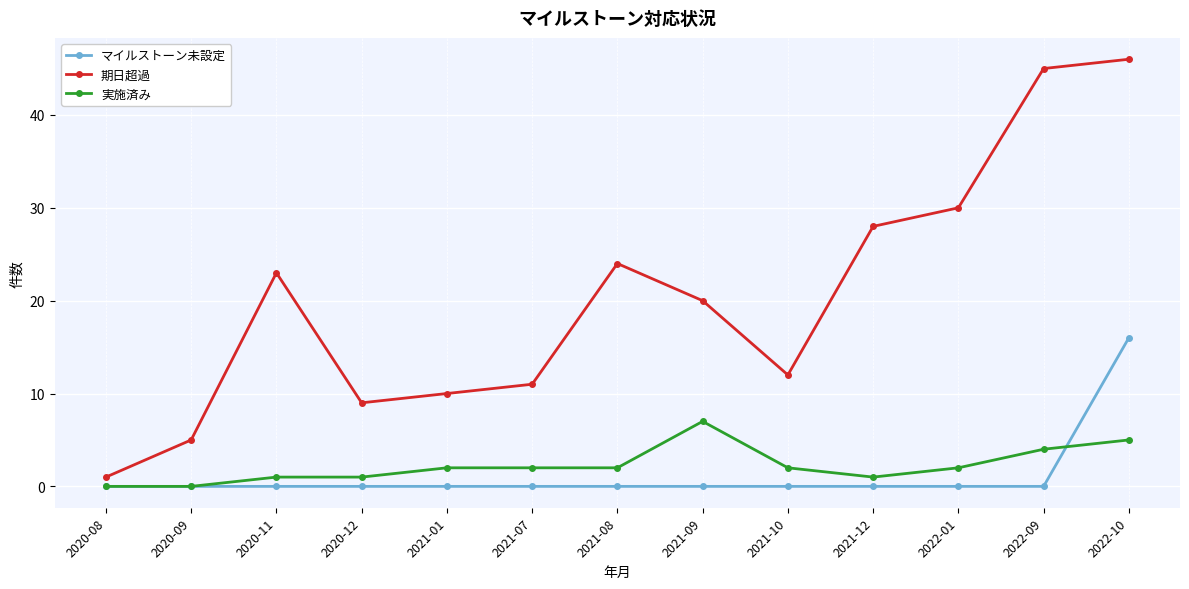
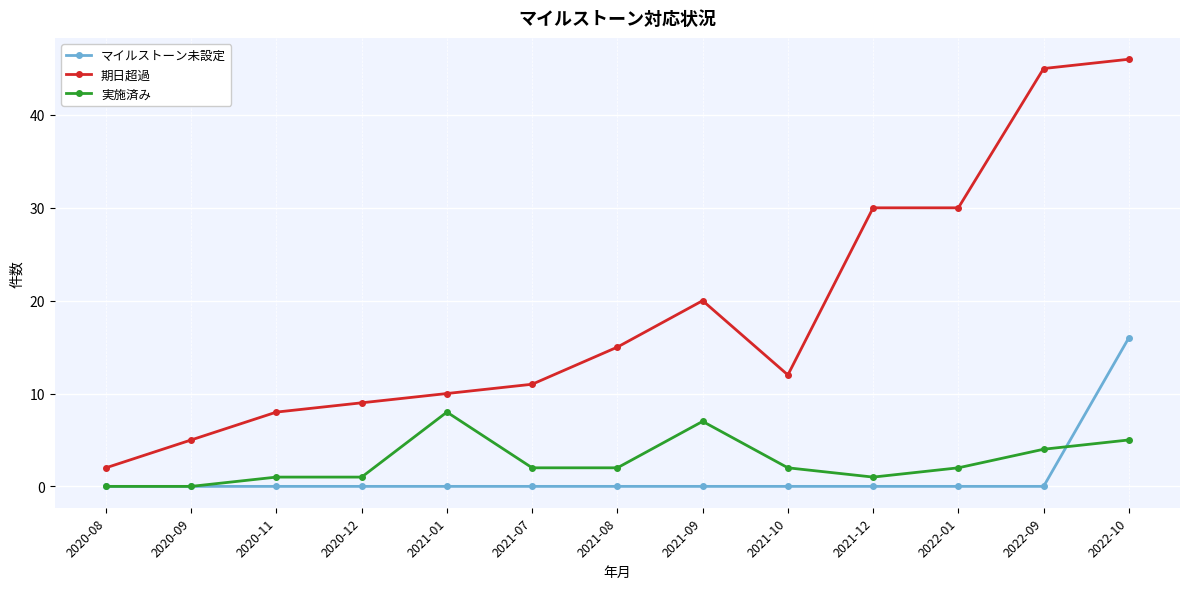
  {
    "マイルストーン未設定": {
      "2020-11": 0,
      "2020-12": 0,
      "2021-01": 0,
      "2021-07": 0,
      "2021-08": 0,
      "2021-09": 0,
      "2021-10": 0,
      "2021-12": 0,
      "2022-01": 0,
      "2022-09": 0,
      "2022-10": 16
    },
    "期日超過": {
-     "2020-08": 1,
+     "2020-08": 2,
      "2020-09": 5,
-     "2020-11": 23,
+     "2020-11": 8,
      "2020-12": 9,
      "2021-01": 10,
      "2021-07": 11,
-     "2021-08": 24,
+     "2021-08": 15,
      "2021-09": 20,
      "2021-10": 12,
-     "2021-12": 28,
+     "2021-12": 30,
      "2022-01": 30,
      "2022-09": 45,
      "2022-10": 46
    },
    "実施済み": {
      "2020-11": 1,
      "2020-12": 1,
-     "2021-01": 2,
+     "2021-01": 8,
      "2021-07": 2,
      "2021-08": 2,
      "2021-09": 7,
      "2021-10": 2,
      "2021-12": 1,
      "2022-01": 2,
      "2022-09": 4,
      "2022-10": 5
    }
  }
